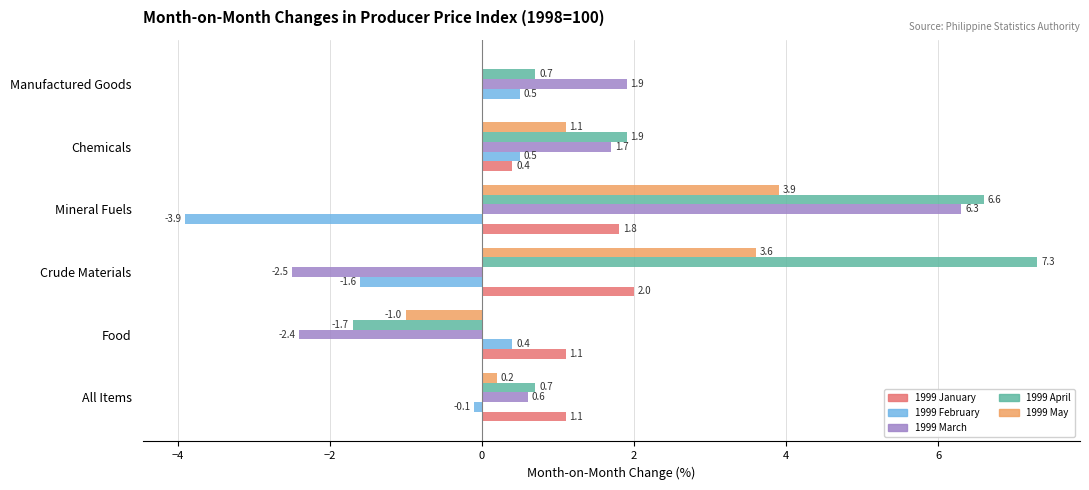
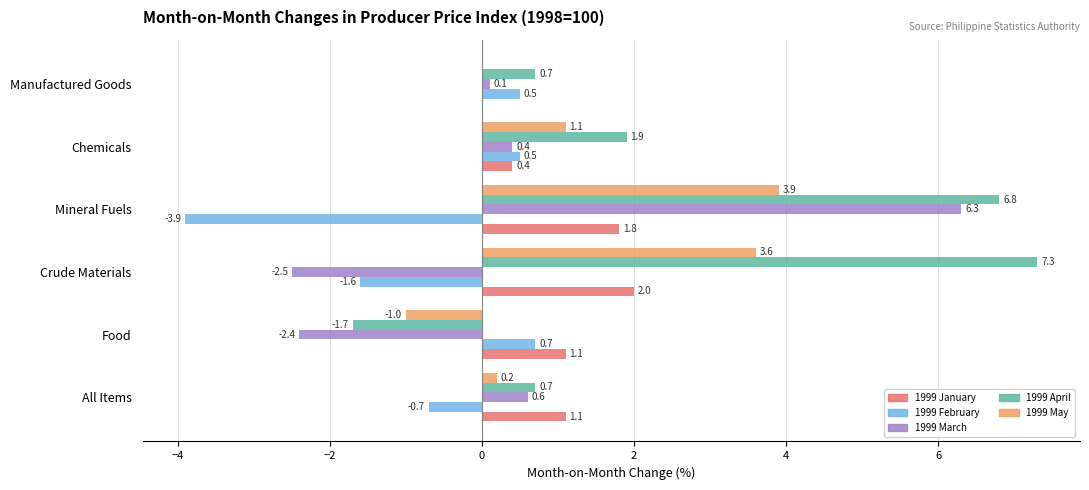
  {
    "1999 February": {
      "Manufactured Goods": 0.5,
      "Chemicals": 0.5,
      "Mineral Fuels": -3.9,
      "Crude Materials": -1.6,
-     "Food": 0.4,
-     "All Items": -0.1
+     "Food": 0.7,
+     "All Items": -0.7
    },
    "1999 March": {
-     "Manufactured Goods": 1.9,
-     "Chemicals": 1.7,
+     "Manufactured Goods": 0.1,
+     "Chemicals": 0.4,
      "Mineral Fuels": 6.3,
      "Crude Materials": -2.5,
      "Food": -2.4,
      "All Items": 0.6
    },
    "1999 April": {
      "Manufactured Goods": 0.7,
      "Chemicals": 1.9,
-     "Mineral Fuels": 6.6,
+     "Mineral Fuels": 6.8,
      "Crude Materials": 7.3,
      "Food": -1.7,
      "All Items": 0.7
    }
  }
